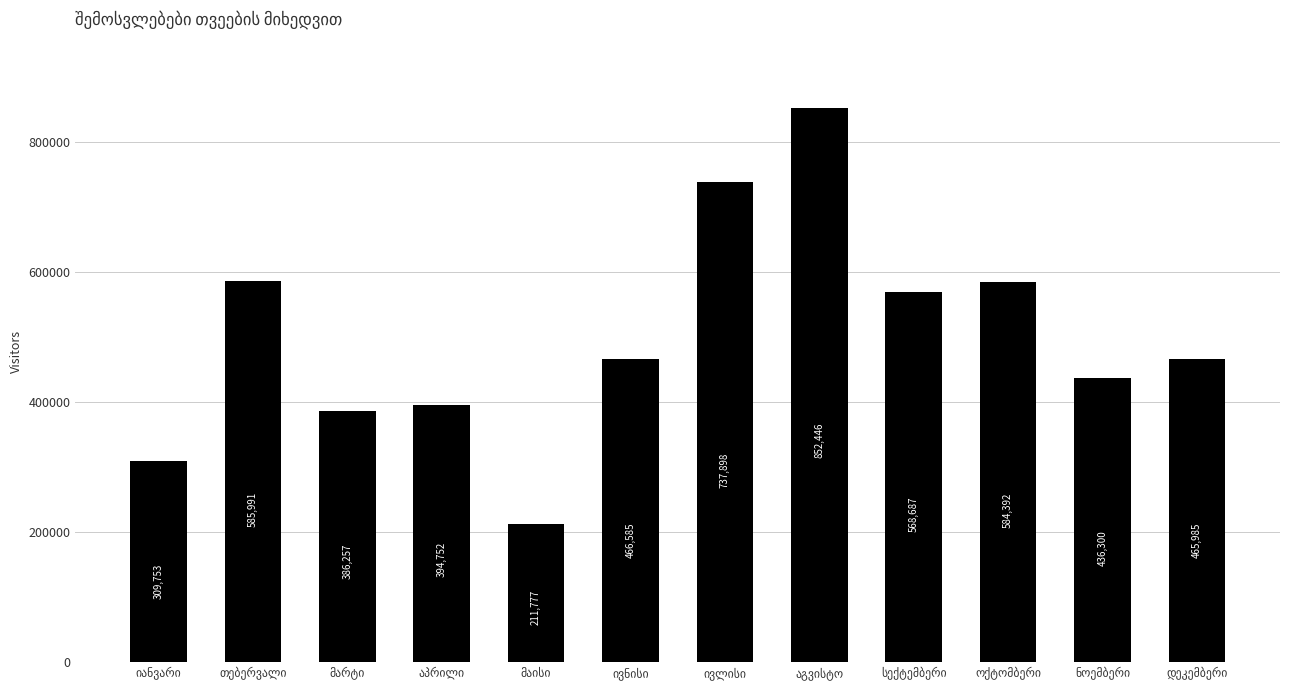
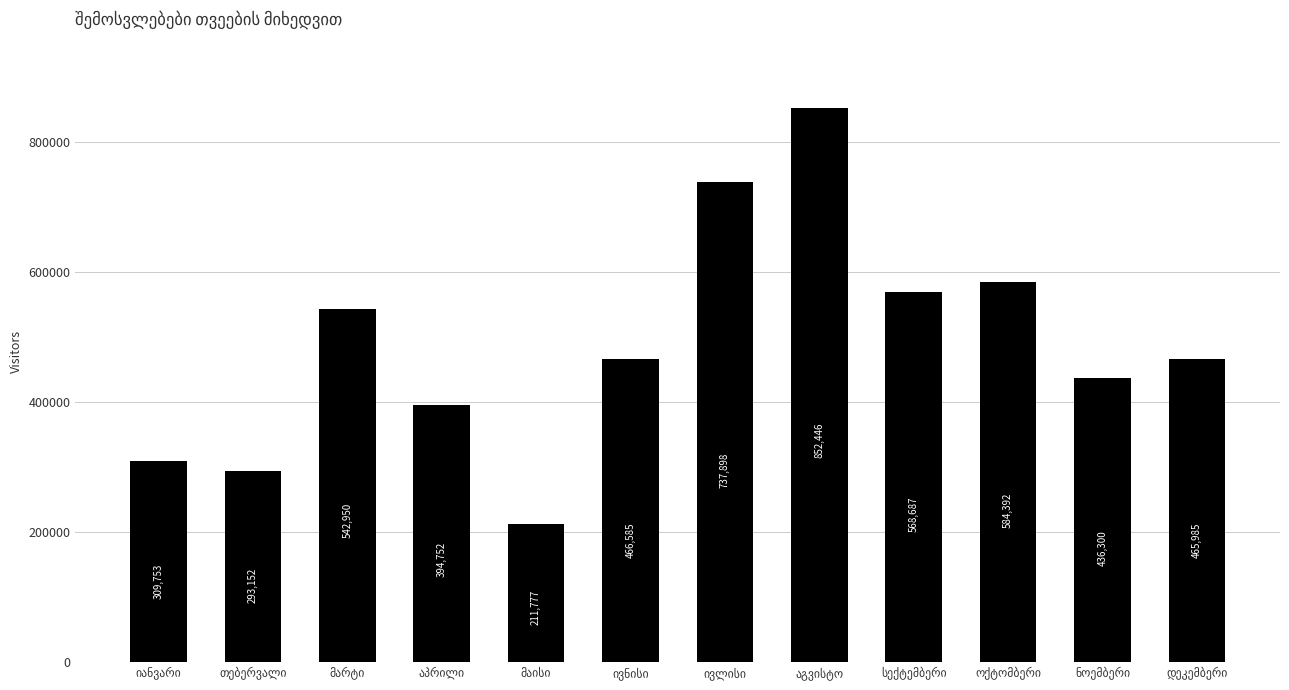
  {
    "იანვარი": "309,753",
-   "თებერვალი": "585,991",
-   "მარტი": "386,257",
+   "თებერვალი": "293,152",
+   "მარტი": "542,950",
    "აპრილი": "394,752",
    "მაისი": "211,777",
    "ივნისი": "466,585",
    "ივლისი": "737,898",
    "აგვისტო": "852,446",
    "სექტემბერი": "568,687",
    "ოქტომბერი": "584,392",
    "ნოემბერი": "436,300",
    "დეკემბერი": "465,985"
  }
